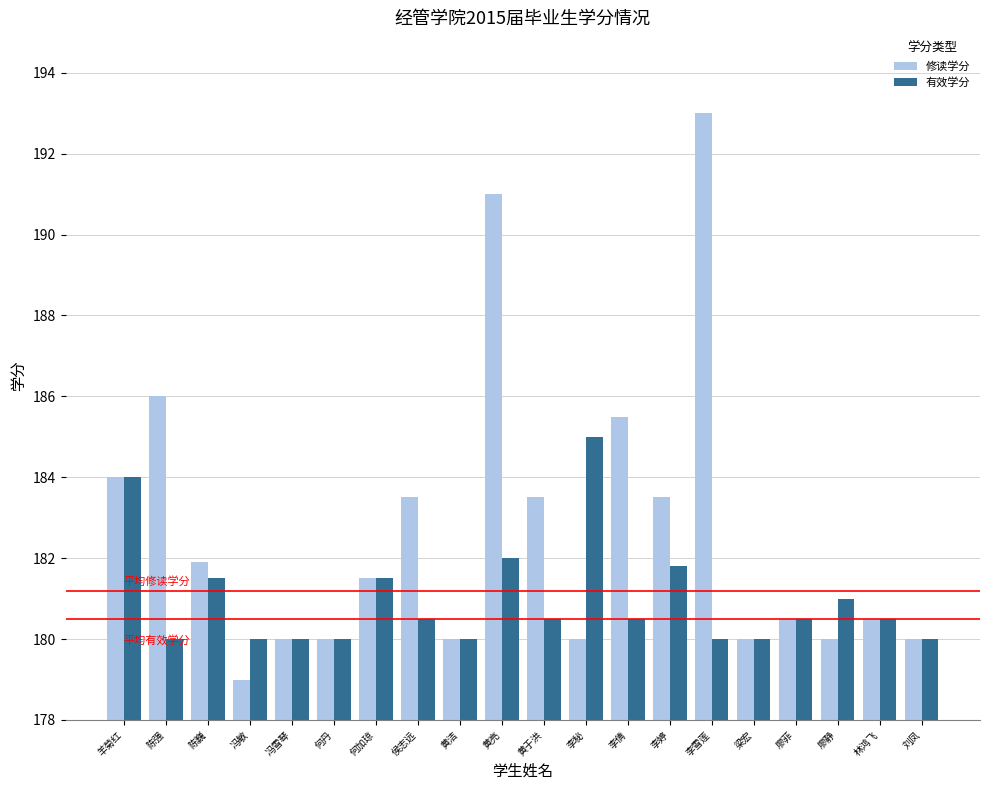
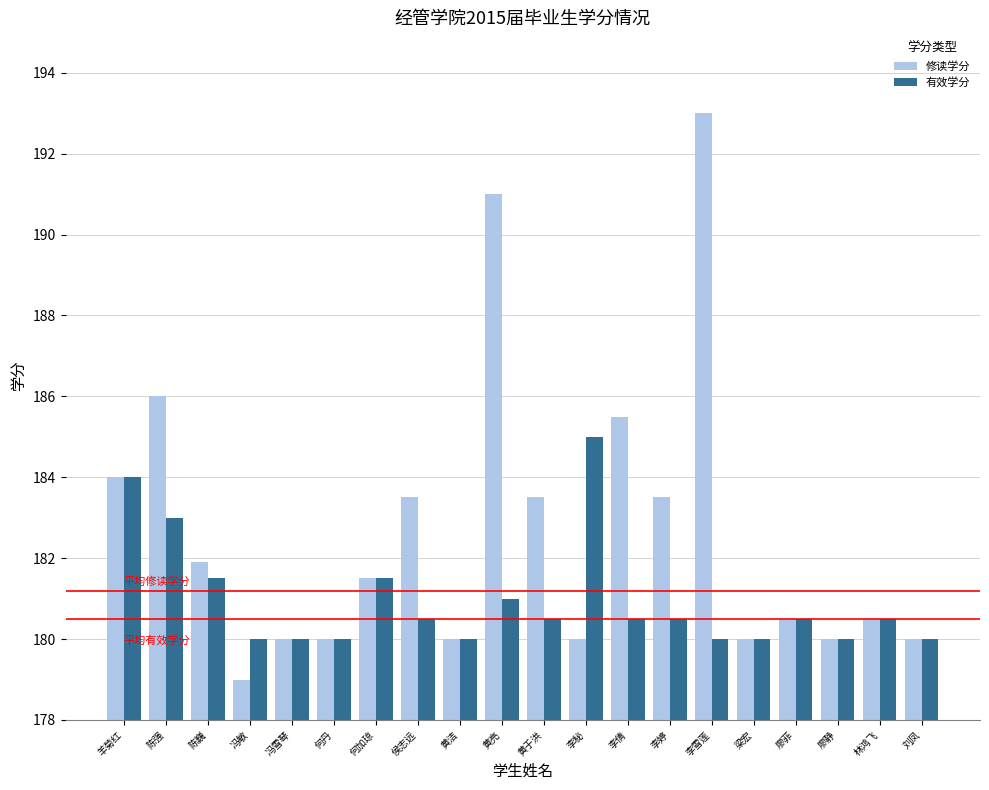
  {
    "修读学分": {
      "羊菊红": 184.0,
      "陈强": 186.0,
      "陈巍": 181.9,
      "冯敏": 179.0,
      "冯雪琴": 180.0,
      "何丹": 180.0,
      "何加琼": 181.5,
      "侯志远": 183.5,
      "黄洁": 180.0,
      "黄亮": 191.0,
      "黄于洪": 183.5,
      "李秘": 180.0,
      "李倩": 185.5,
      "李婷": 183.5,
      "李雪莲": 193.0,
      "梁宏": 180.0,
      "廖菲": 180.5,
      "廖静": 180.0,
      "林鸿飞": 180.5,
      "刘凤": 180.0
    },
    "有效学分": {
      "羊菊红": 184.0,
-     "陈强": 180,
+     "陈强": 183,
      "陈巍": 181.5,
      "冯敏": 180.0,
      "冯雪琴": 180.0,
      "何丹": 180.0,
      "何加琼": 181.5,
      "侯志远": 180.5,
      "黄洁": 180.0,
-     "黄亮": 182,
+     "黄亮": 181,
      "黄于洪": 180.5,
      "李秘": 185.0,
      "李倩": 180.5,
-     "李婷": 181.8,
+     "李婷": 180.5,
      "李雪莲": 180.0,
      "梁宏": 180.0,
      "廖菲": 180.5,
-     "廖静": 181,
+     "廖静": 180,
      "林鸿飞": 180.5,
      "刘凤": 180.0
    }
  }
